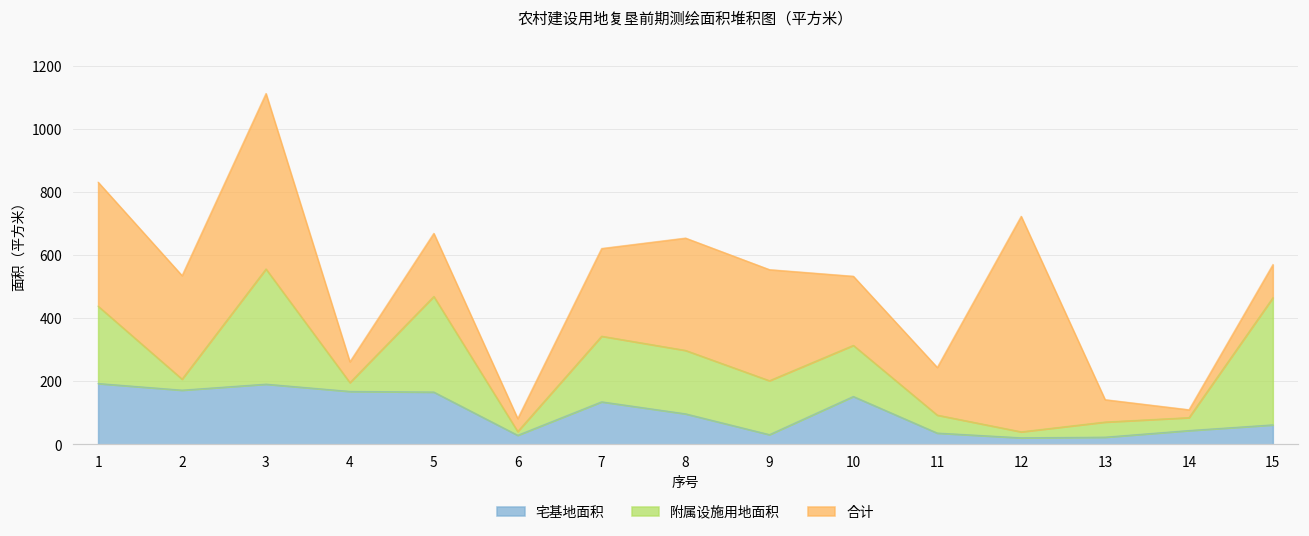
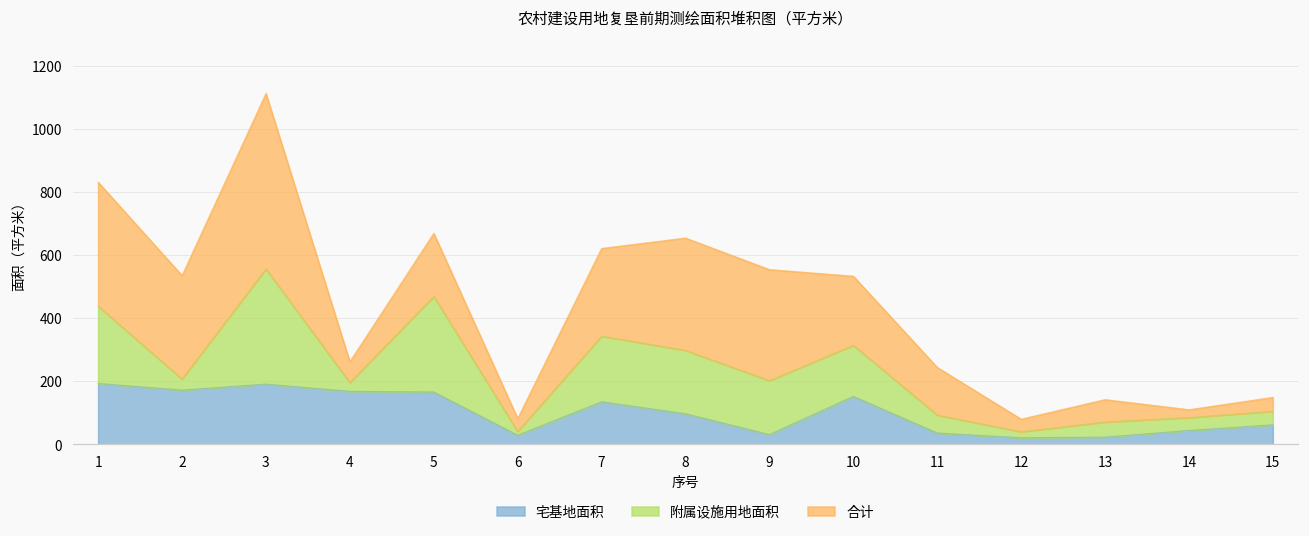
  {
    "宅基地面积": {
      "1": 190,
      "2": 170,
      "3": 190,
      "4": 170,
      "5": 170,
      "6": 30,
      "7": 140,
      "8": 100,
      "9": 30,
      "10": 150,
      "11": 40,
      "12": 20,
      "13": 20,
      "14": 40,
      "15": 60
    },
    "附属设施用地面积": {
      "1": 250,
      "2": 40,
      "3": 370,
      "4": 30,
      "5": 300,
      "6": 10,
      "7": 210,
      "8": 200,
      "9": 170,
      "10": 160,
      "11": 60,
      "12": 20,
      "13": 50,
      "14": 40,
-     "15": 400
+     "15": 40
    },
    "合计": {
      "1": 390,
      "2": 330,
      "3": 560,
      "4": 70,
      "5": 200,
      "6": 40,
      "7": 280,
      "8": 360,
      "9": 350,
      "10": 220,
      "11": 150,
-     "12": 680,
+     "12": 40,
      "13": 70,
      "14": 30,
-     "15": 110
+     "15": 40
    }
  }
